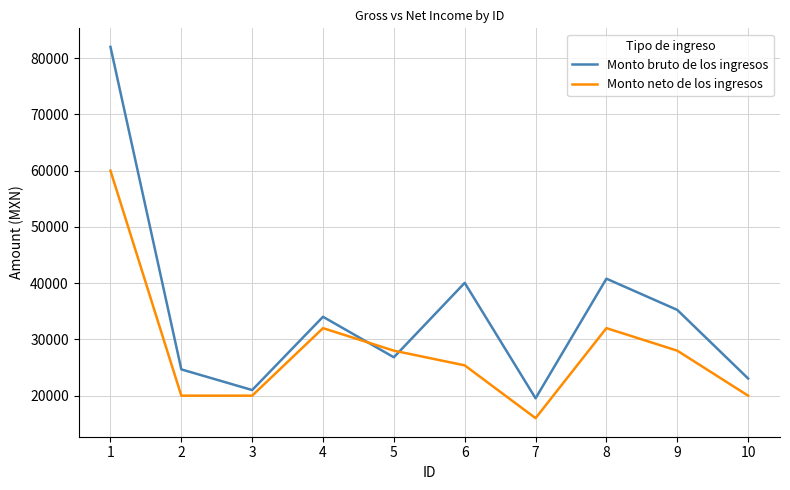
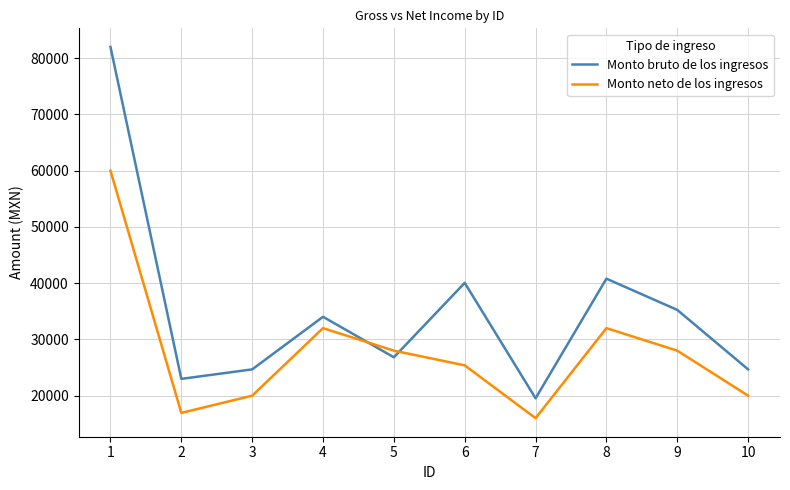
  {
    "Monto bruto de los ingresos": {
      "1": 82000,
-     "2": 25000,
-     "3": 21000,
+     "2": 23000,
+     "3": 25000,
      "4": 34000,
      "5": 27000,
      "6": 40000,
      "7": 20000,
      "8": 41000,
      "9": 35000,
-     "10": 23000
+     "10": 25000
    },
    "Monto neto de los ingresos": {
      "1": 60000,
-     "2": 20000,
+     "2": 17000,
      "3": 20000,
      "4": 32000,
      "5": 28000,
      "6": 25000,
      "7": 16000,
      "8": 32000,
      "9": 28000,
      "10": 20000
    }
  }
